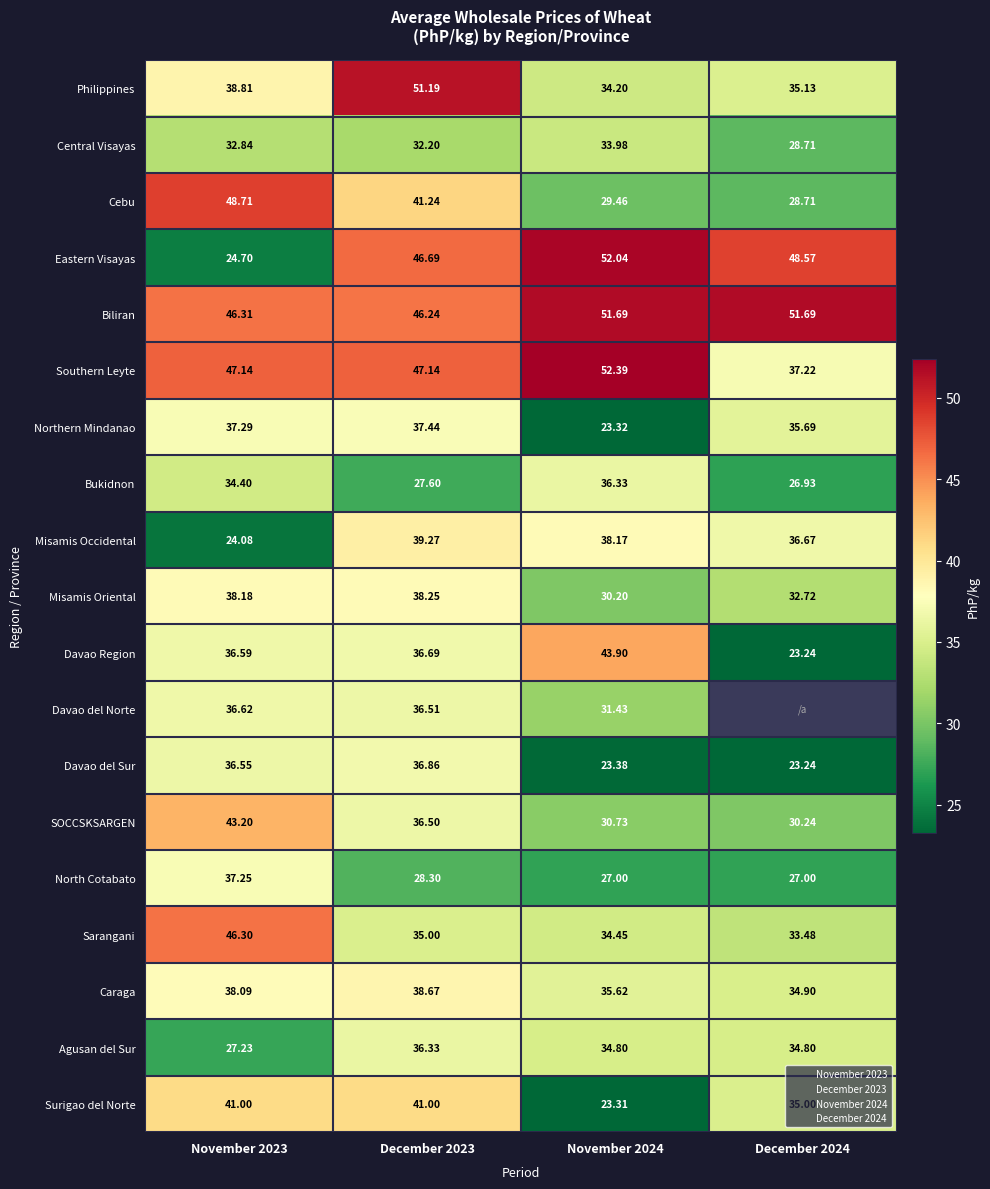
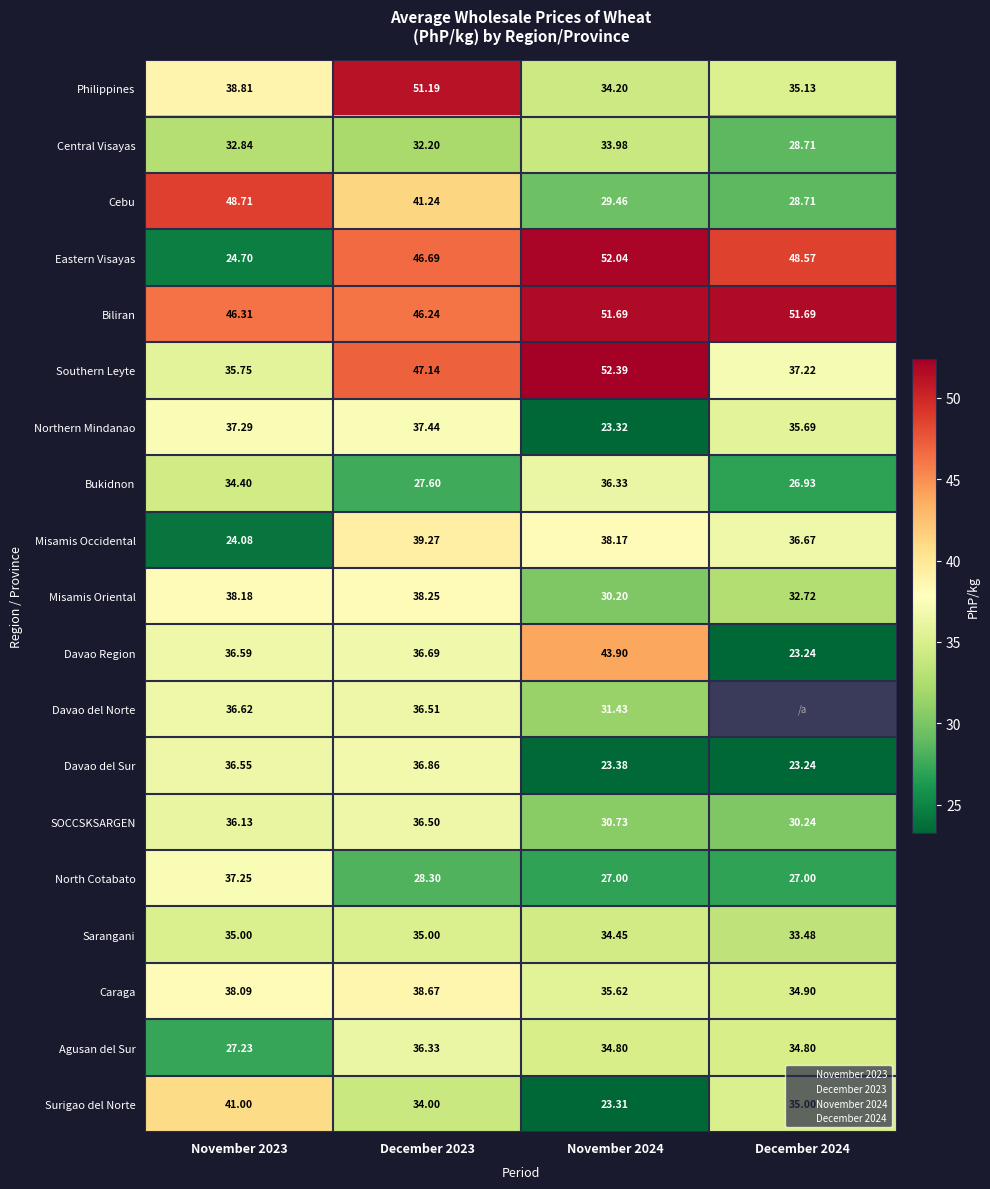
  {
    "Philippines": {
      "November 2023": 38.81,
      "December 2023": 51.19,
      "November 2024": 34.20,
      "December 2024": 35.13
    },
    "Central Visayas": {
      "November 2023": 32.84,
      "December 2023": 32.20,
      "November 2024": 33.98,
      "December 2024": 28.71
    },
    "Cebu": {
      "November 2023": 48.71,
      "December 2023": 41.24,
      "November 2024": 29.46,
      "December 2024": 28.71
    },
    "Eastern Visayas": {
      "November 2023": 24.70,
      "December 2023": 46.69,
      "November 2024": 52.04,
      "December 2024": 48.57
    },
    "Biliran": {
      "November 2023": 46.31,
      "December 2023": 46.24,
      "November 2024": 51.69,
      "December 2024": 51.69
    },
    "Southern Leyte": {
-     "November 2023": 47.14,
+     "November 2023": 35.75,
      "December 2023": 47.14,
      "November 2024": 52.39,
      "December 2024": 37.22
    },
    "Northern Mindanao": {
      "November 2023": 37.29,
      "December 2023": 37.44,
      "November 2024": 23.32,
      "December 2024": 35.69
    },
    "Bukidnon": {
      "November 2023": 34.40,
      "December 2023": 27.60,
      "November 2024": 36.33,
      "December 2024": 26.93
    },
    "Misamis Occidental": {
      "November 2023": 24.08,
      "December 2023": 39.27,
      "November 2024": 38.17,
      "December 2024": 36.67
    },
    "Misamis Oriental": {
      "November 2023": 38.18,
      "December 2023": 38.25,
      "November 2024": 30.20,
      "December 2024": 32.72
    },
    "Davao Region": {
      "November 2023": 36.59,
      "December 2023": 36.69,
      "November 2024": 43.90,
      "December 2024": 23.24
    },
    "Davao del Norte": {
      "November 2023": 36.62,
      "December 2023": 36.51,
      "November 2024": 31.43
    },
    "Davao del Sur": {
      "November 2023": 36.55,
      "December 2023": 36.86,
      "November 2024": 23.38,
      "December 2024": 23.24
    },
    "SOCCSKSARGEN": {
-     "November 2023": 43.20,
+     "November 2023": 36.13,
      "December 2023": 36.50,
      "November 2024": 30.73,
      "December 2024": 30.24
    },
    "North Cotabato": {
      "November 2023": 37.25,
      "December 2023": 28.30,
      "November 2024": 27.00,
      "December 2024": 27.00
    },
    "Sarangani": {
-     "November 2023": 46.30,
+     "November 2023": 35.00,
      "December 2023": 35.00,
      "November 2024": 34.45,
      "December 2024": 33.48
    },
    "Caraga": {
      "November 2023": 38.09,
      "December 2023": 38.67,
      "November 2024": 35.62,
      "December 2024": 34.90
    },
    "Agusan del Sur": {
      "November 2023": 27.23,
      "December 2023": 36.33,
      "November 2024": 34.80,
      "December 2024": 34.80
    },
    "Surigao del Norte": {
      "November 2023": 41.00,
-     "December 2023": 41.00,
+     "December 2023": 34.00,
      "November 2024": 23.31
    }
  }
